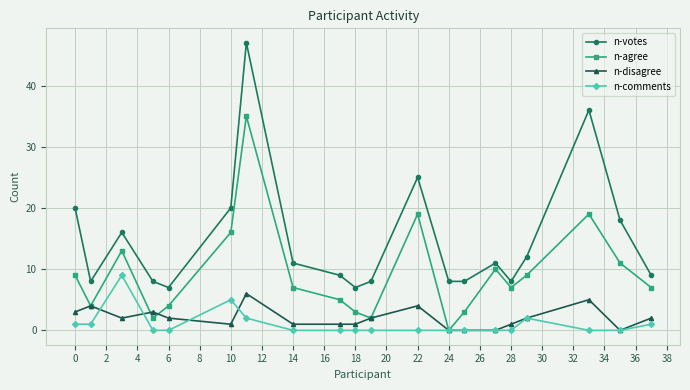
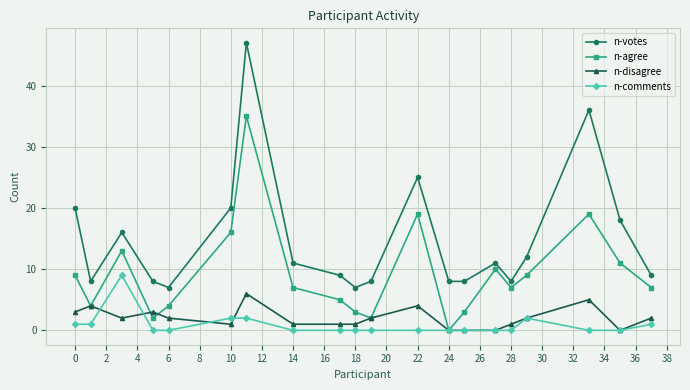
  {
    "n-comments": {
      "0": 1,
      "6": 0,
-     "10": 5,
+     "10": 2,
      "14": 0,
      "18": 0,
      "22": 0,
      "28": 0
    }
  }
